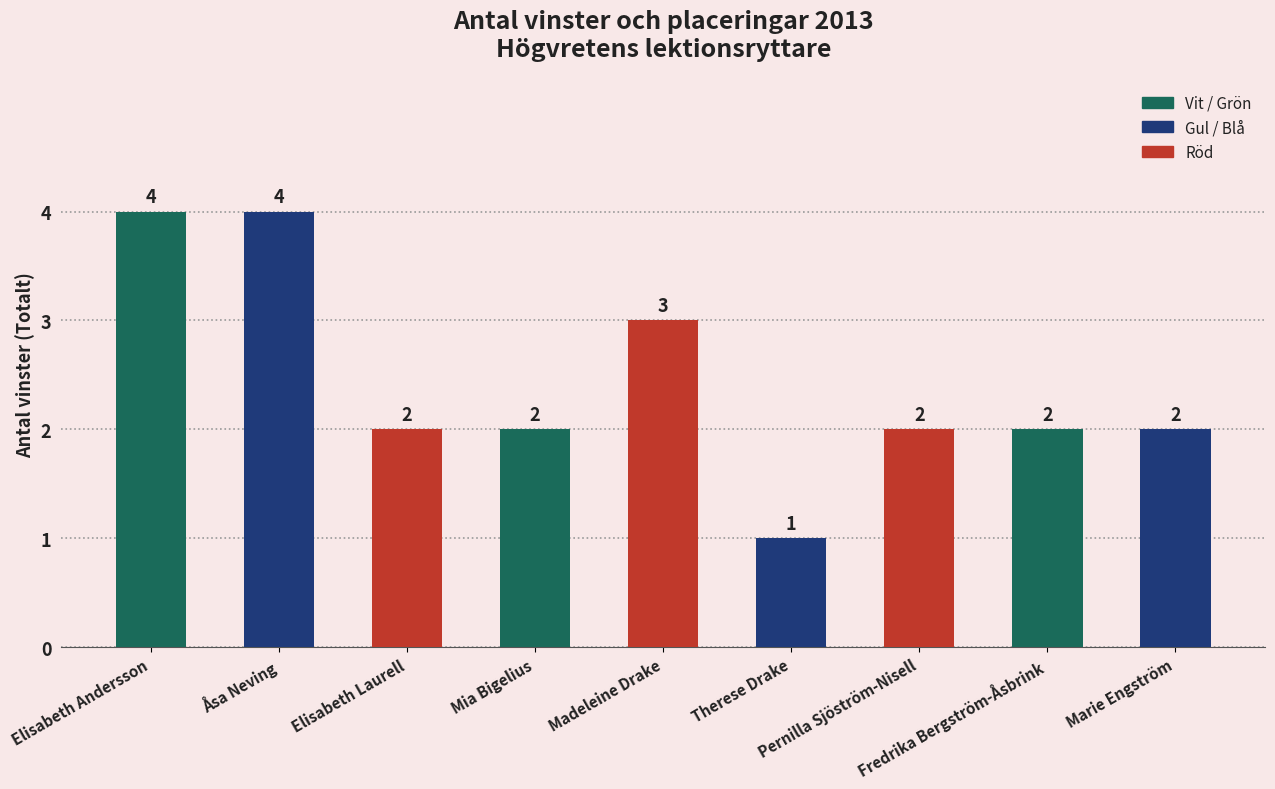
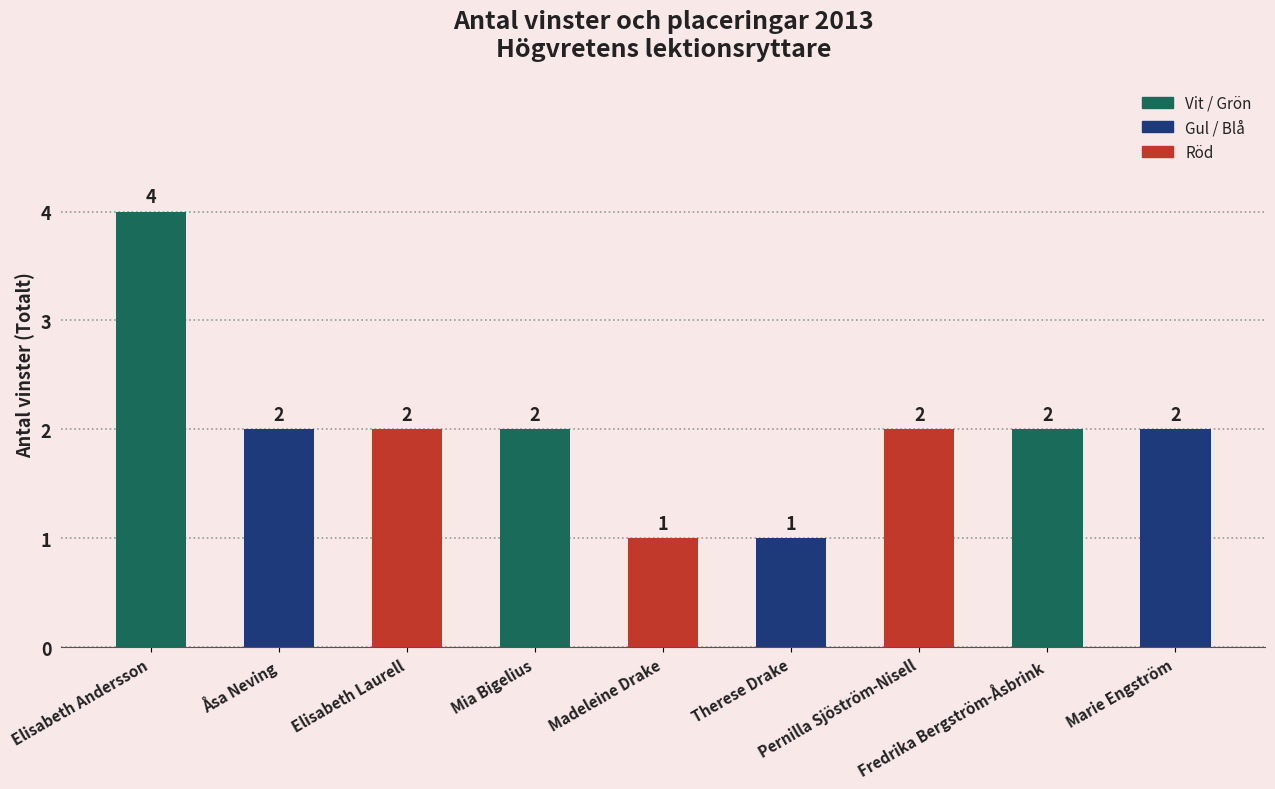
  {
    "Elisabeth Andersson": 4,
-   "Åsa Neving": 4,
+   "Åsa Neving": 2,
    "Elisabeth Laurell": 2,
    "Mia Bigelius": 2,
-   "Madeleine Drake": 3,
+   "Madeleine Drake": 1,
    "Therese Drake": 1,
    "Pernilla Sjöström-Nisell": 2,
    "Fredrika Bergström-Åsbrink": 2,
    "Marie Engström": 2
  }
